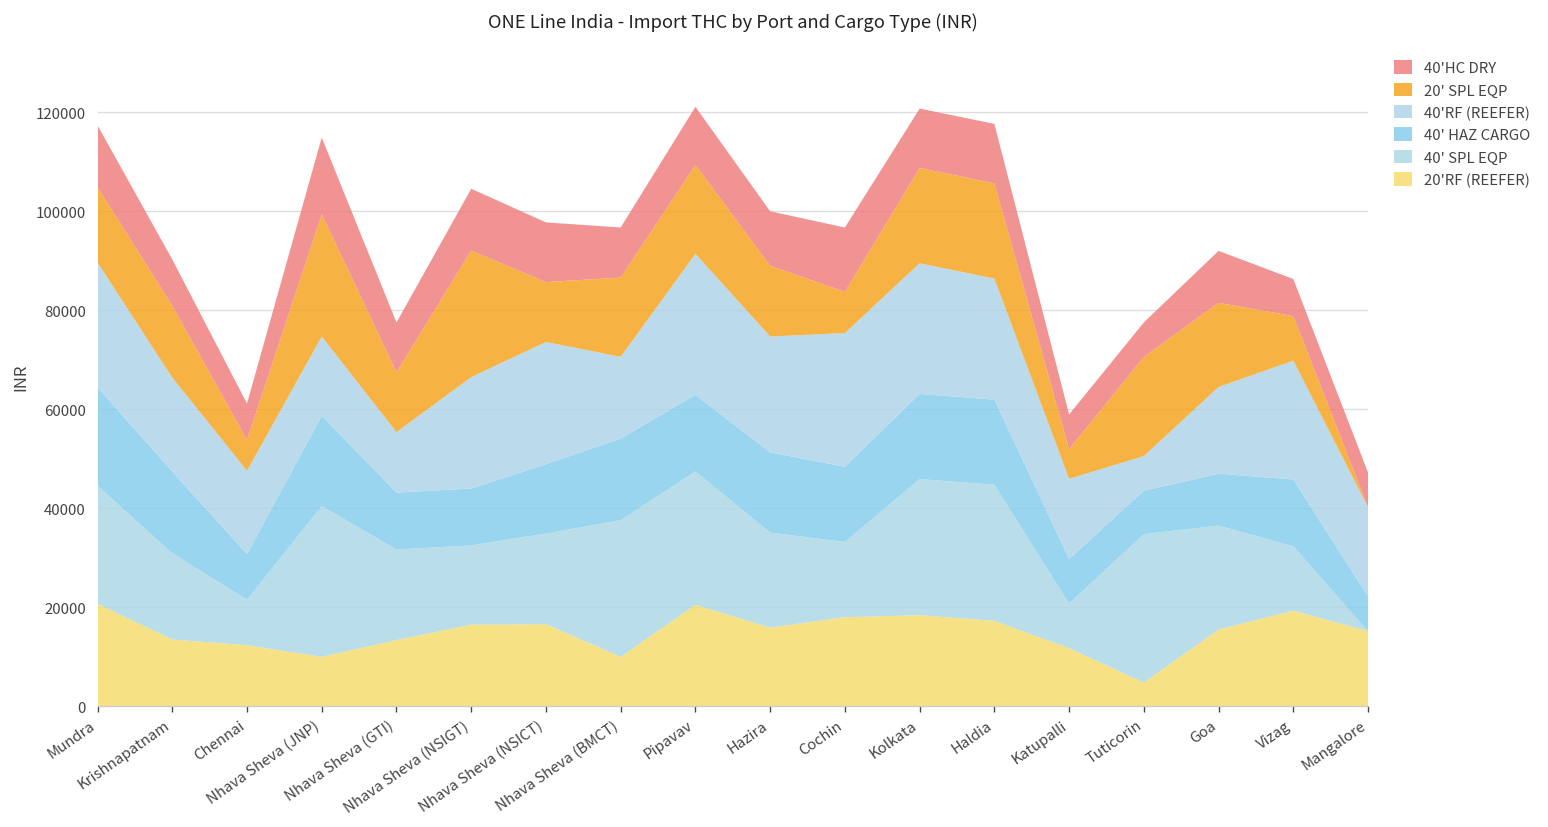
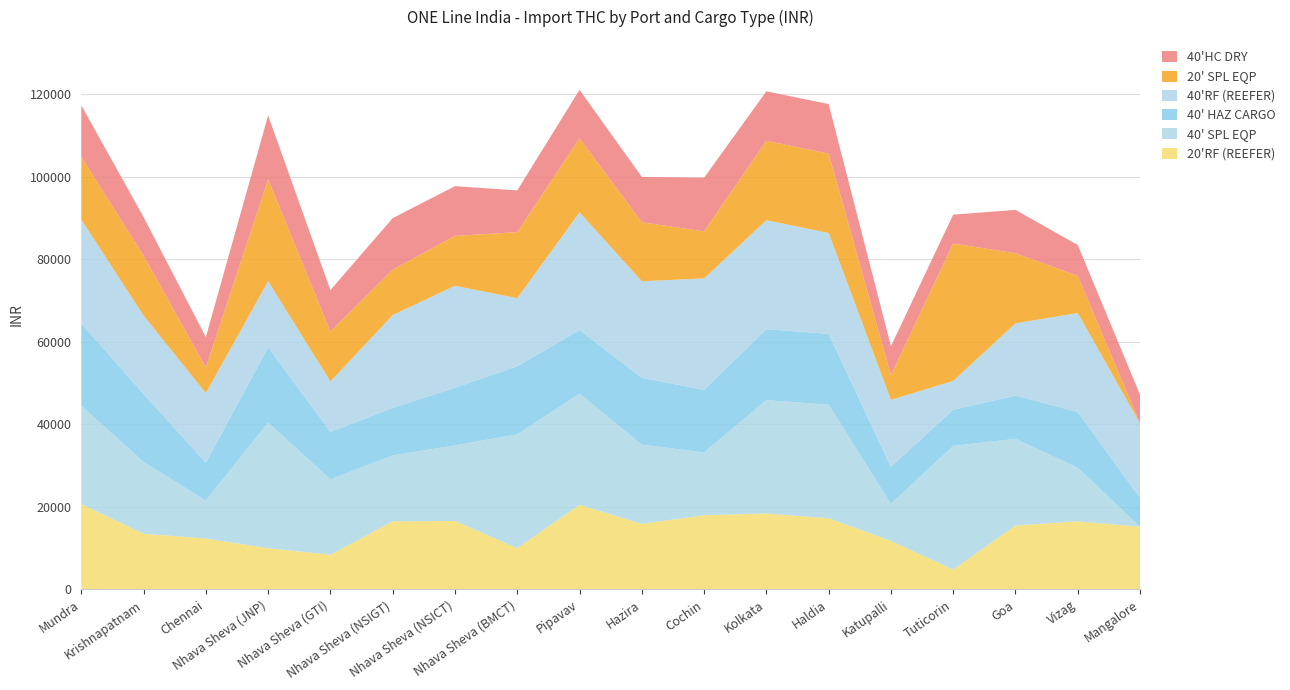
  {
    "20'RF (REEFER)": {
      "Mundra": 21000,
      "Krishnapatnam": 14000,
      "Chennai": 12000,
      "Nhava Sheva (JNP)": 10000,
-     "Nhava Sheva (GTI)": 13000,
+     "Nhava Sheva (GTI)": 8000,
      "Nhava Sheva (NSIGT)": 17000,
      "Nhava Sheva (NSICT)": 17000,
      "Nhava Sheva (BMCT)": 10000,
      "Pipavav": 21000,
      "Hazira": 16000,
      "Cochin": 18000,
      "Kolkata": 18000,
      "Haldia": 17000,
      "Katupalli": 12000,
      "Tuticorin": 5000,
      "Goa": 16000,
-     "Vizag": 19000
+     "Vizag": 17000
    },
    "20' SPL EQP": {
      "Mundra": 15000,
      "Krishnapatnam": 15000,
      "Chennai": 6000,
      "Nhava Sheva (JNP)": 25000,
      "Nhava Sheva (GTI)": 12000,
-     "Nhava Sheva (NSIGT)": 26000,
+     "Nhava Sheva (NSIGT)": 11000,
      "Nhava Sheva (NSICT)": 12000,
      "Nhava Sheva (BMCT)": 16000,
      "Pipavav": 18000,
      "Hazira": 14000,
-     "Cochin": 8000,
+     "Cochin": 11000,
      "Kolkata": 19000,
      "Haldia": 19000,
      "Katupalli": 6000,
-     "Tuticorin": 20000,
+     "Tuticorin": 33000,
      "Goa": 17000,
      "Vizag": 9000
    },
    "40'HC DRY": {
      "Mundra": 13000,
      "Krishnapatnam": 9000,
      "Chennai": 7000,
      "Nhava Sheva (JNP)": 15000,
      "Nhava Sheva (GTI)": 10000,
      "Nhava Sheva (NSIGT)": 13000,
      "Nhava Sheva (NSICT)": 12000,
      "Nhava Sheva (BMCT)": 10000,
      "Pipavav": 12000,
      "Hazira": 11000,
      "Cochin": 13000,
      "Kolkata": 12000,
      "Haldia": 12000,
      "Katupalli": 7000,
      "Tuticorin": 7000,
      "Goa": 11000,
      "Vizag": 7000,
      "Mangalore": 7000
    }
  }
